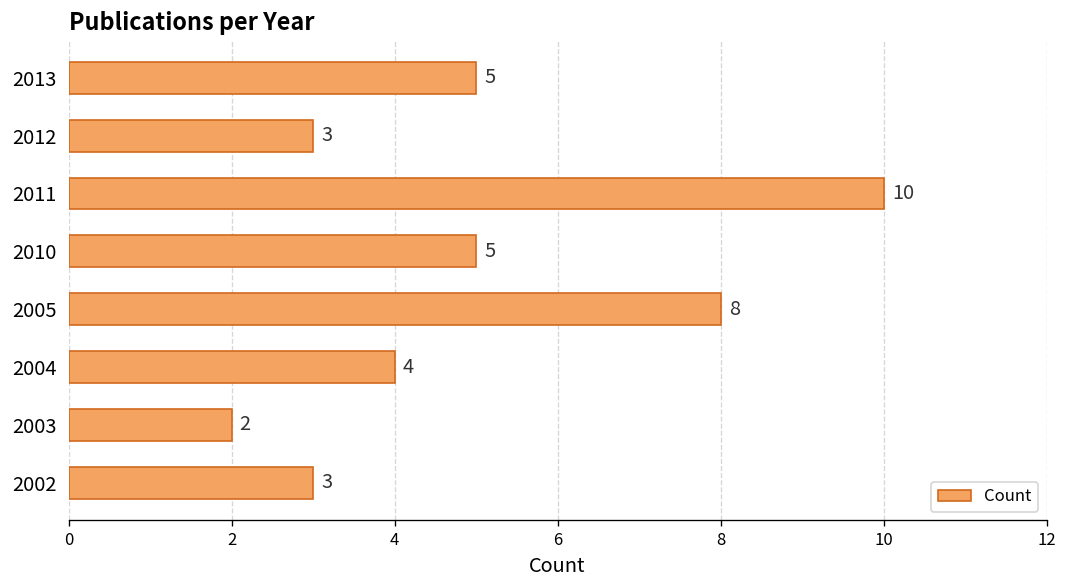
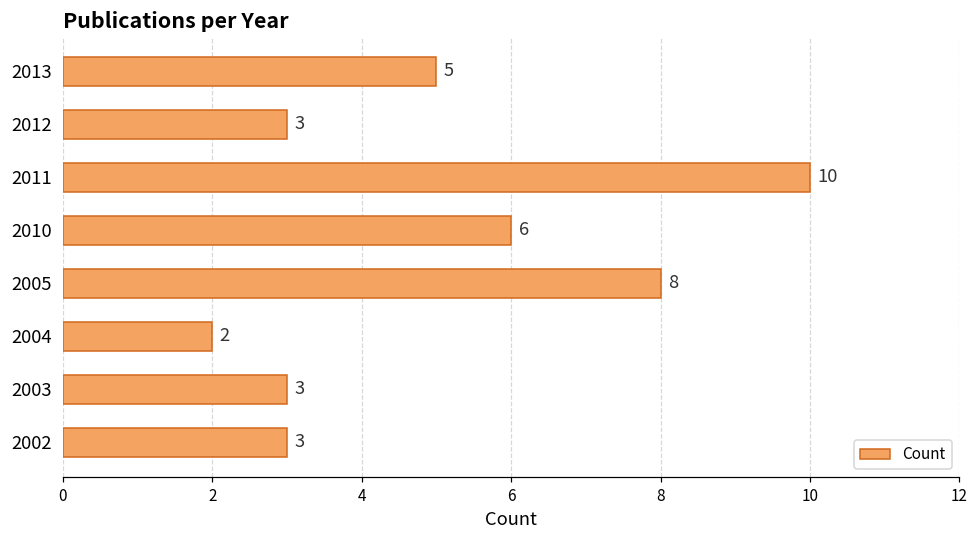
  {
    "2013": 5,
    "2012": 3,
    "2011": 10,
-   "2010": 5,
+   "2010": 6,
    "2005": 8,
-   "2004": 4,
-   "2003": 2,
+   "2004": 2,
+   "2003": 3,
    "2002": 3
  }
